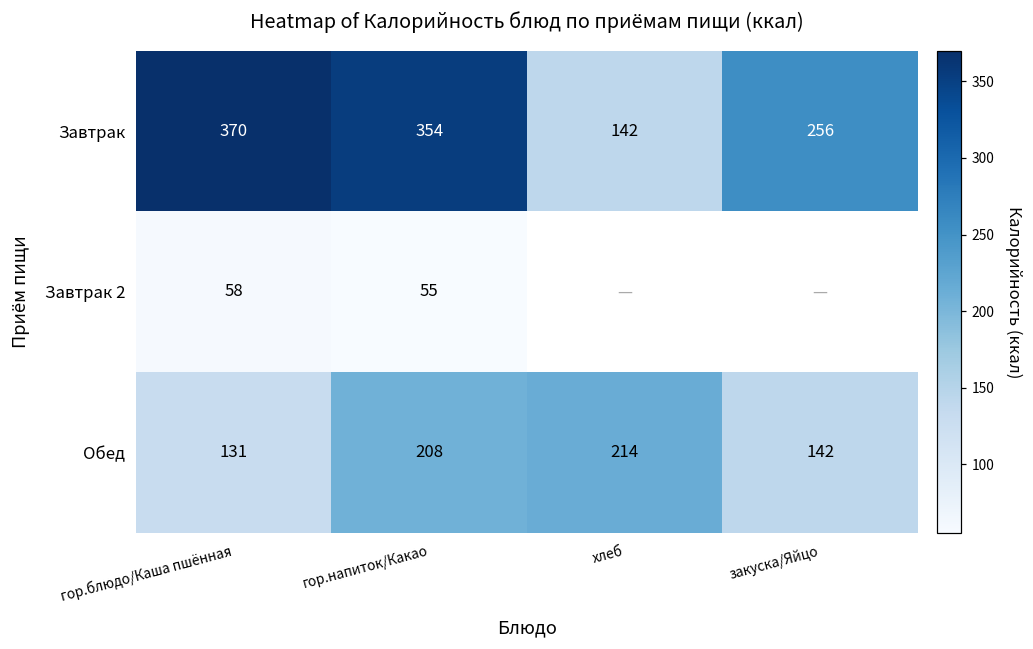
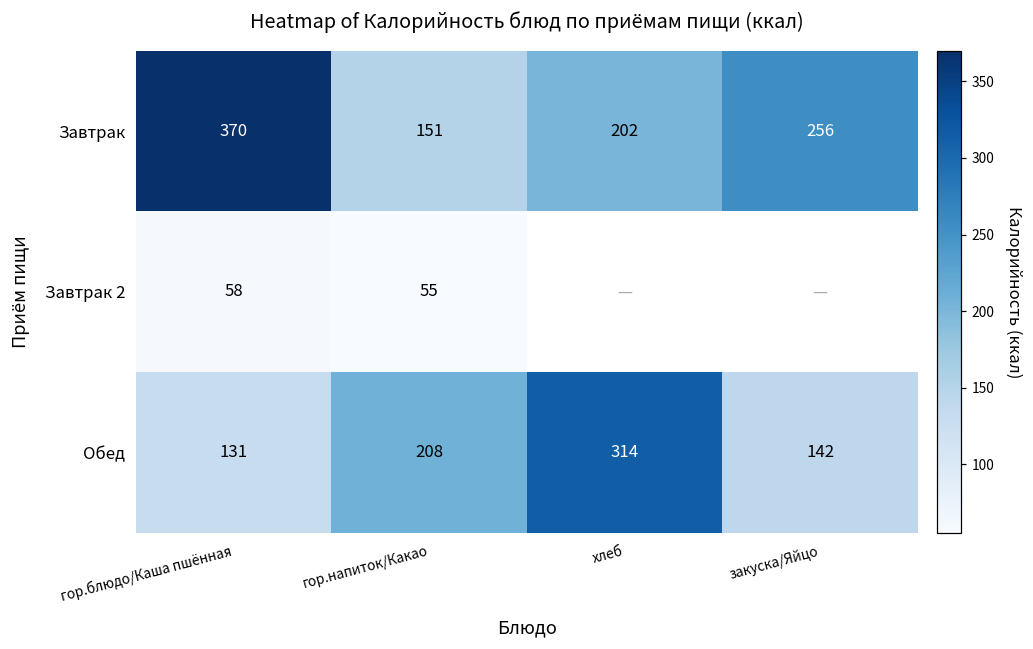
  {
    "Завтрак": {
      "гор.блюдо/Каша пшённая": 370,
-     "гор.напиток/Какао": 354,
-     "хлеб": 142,
+     "гор.напиток/Какао": 151,
+     "хлеб": 202,
      "закуска/Яйцо": 256
    },
    "Завтрак 2": {
      "гор.блюдо/Каша пшённая": 58,
      "гор.напиток/Какао": 55
    },
    "Обед": {
      "гор.блюдо/Каша пшённая": 131,
      "гор.напиток/Какао": 208,
-     "хлеб": 214,
+     "хлеб": 314,
      "закуска/Яйцо": 142
    }
  }
